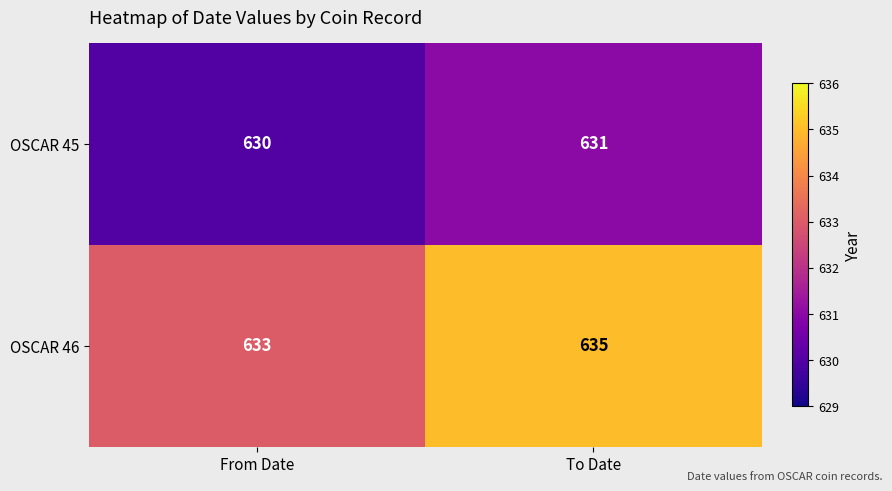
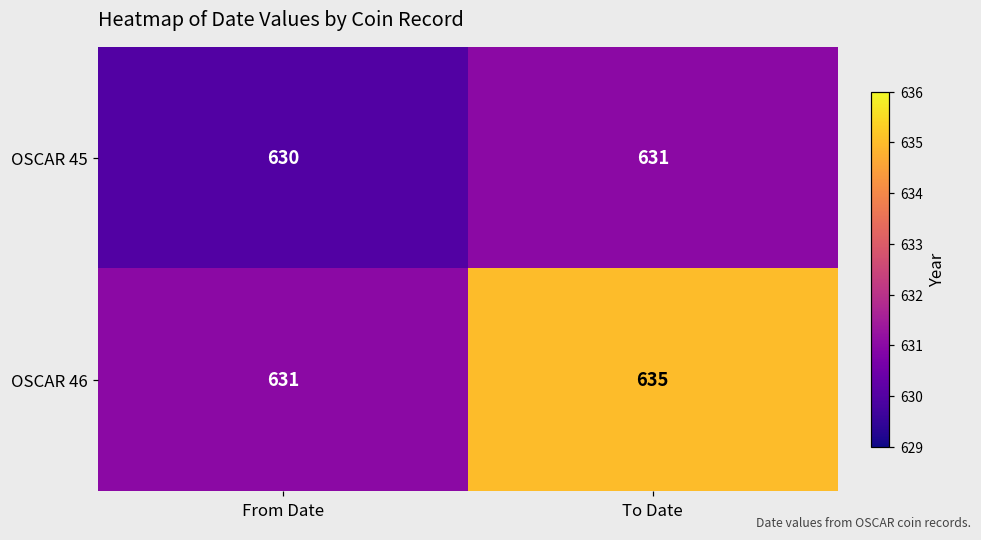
  {
    "OSCAR 45": {
      "From Date": 630,
      "To Date": 631
    },
    "OSCAR 46": {
-     "From Date": 633,
+     "From Date": 631,
      "To Date": 635
    }
  }
